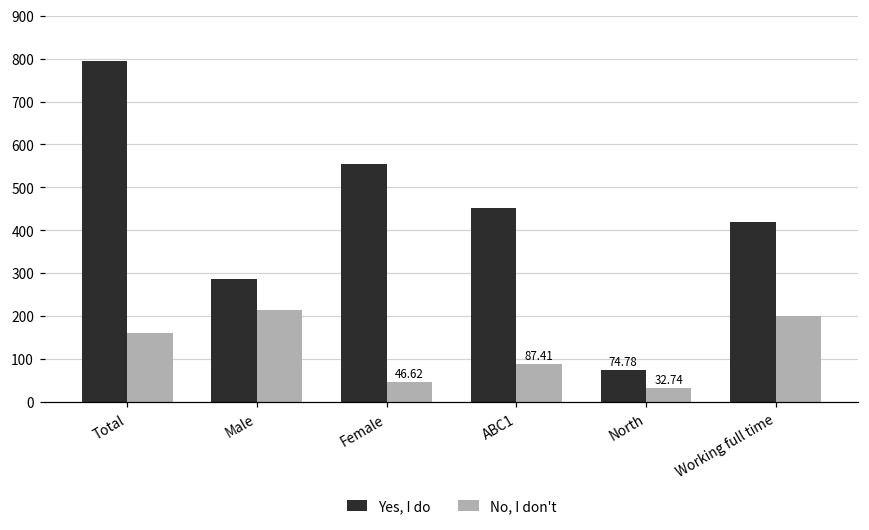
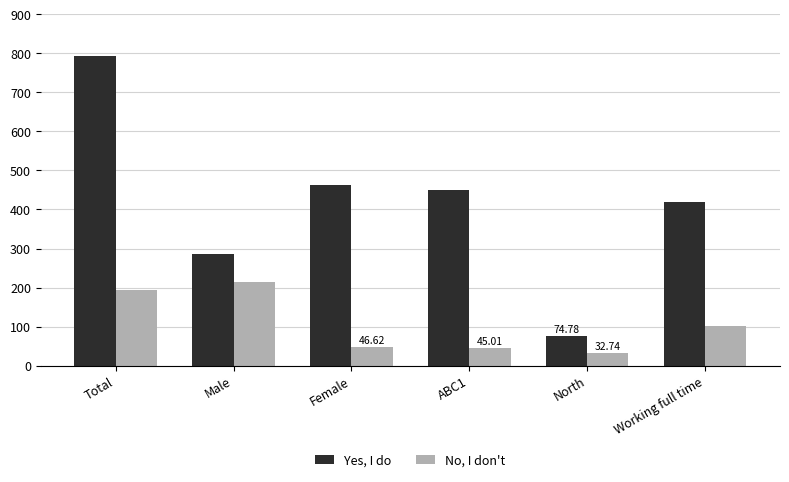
  {
    "Yes, I do": {
      "Total": 790,
      "Male": 290,
-     "Female": 550,
+     "Female": 460,
      "ABC1": 450,
      "Working full time": 420
    },
    "No, I don't": {
-     "Total": 160,
+     "Total": 190,
      "Female": 46.62,
-     "ABC1": 87.41,
+     "ABC1": 45.01,
      "North": 32.74,
-     "Working full time": 200
+     "Working full time": 100
    }
  }
